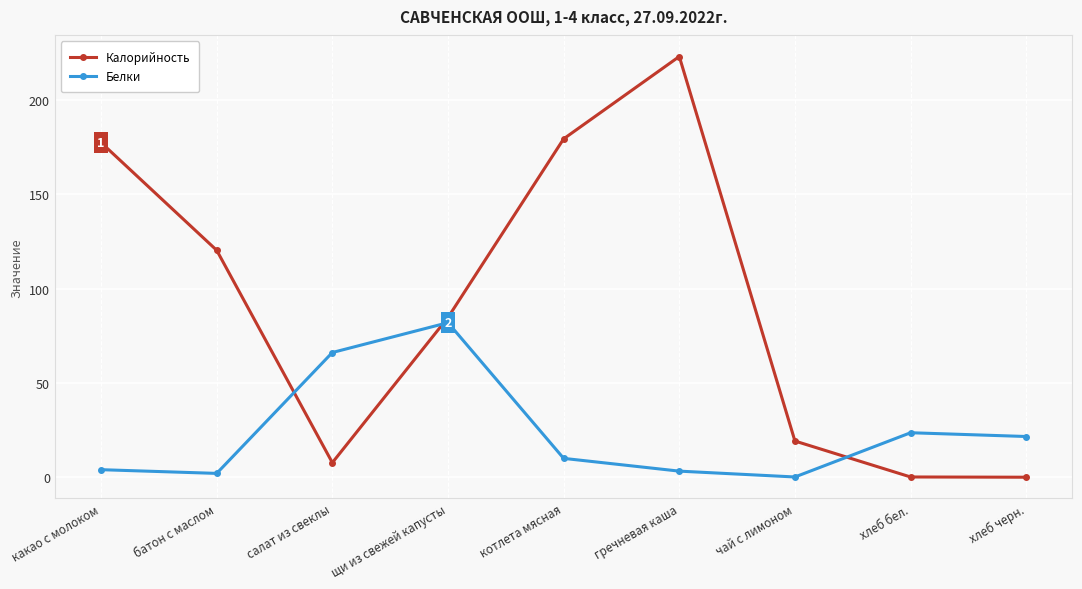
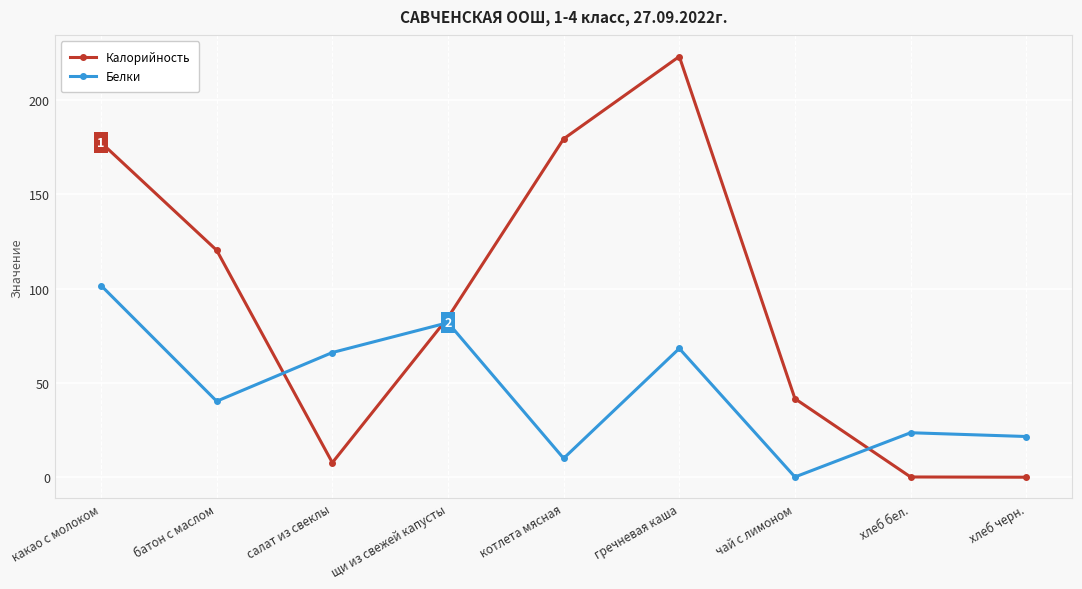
  {
    "Калорийность": {
      "батон с маслом": 120,
      "салат из свеклы": 8,
      "котлета мясная": 180,
      "гречневая каша": 223,
-     "чай с лимоном": 19,
+     "чай с лимоном": 42,
      "хлеб бел.": 0,
      "хлеб черн.": 0
    },
    "Белки": {
-     "какао с молоком": 4,
-     "батон с маслом": 2,
+     "какао с молоком": 102,
+     "батон с маслом": 40,
      "салат из свеклы": 66,
      "котлета мясная": 10,
-     "гречневая каша": 3,
+     "гречневая каша": 68,
      "чай с лимоном": 0,
      "хлеб бел.": 24,
      "хлеб черн.": 22
    }
  }
